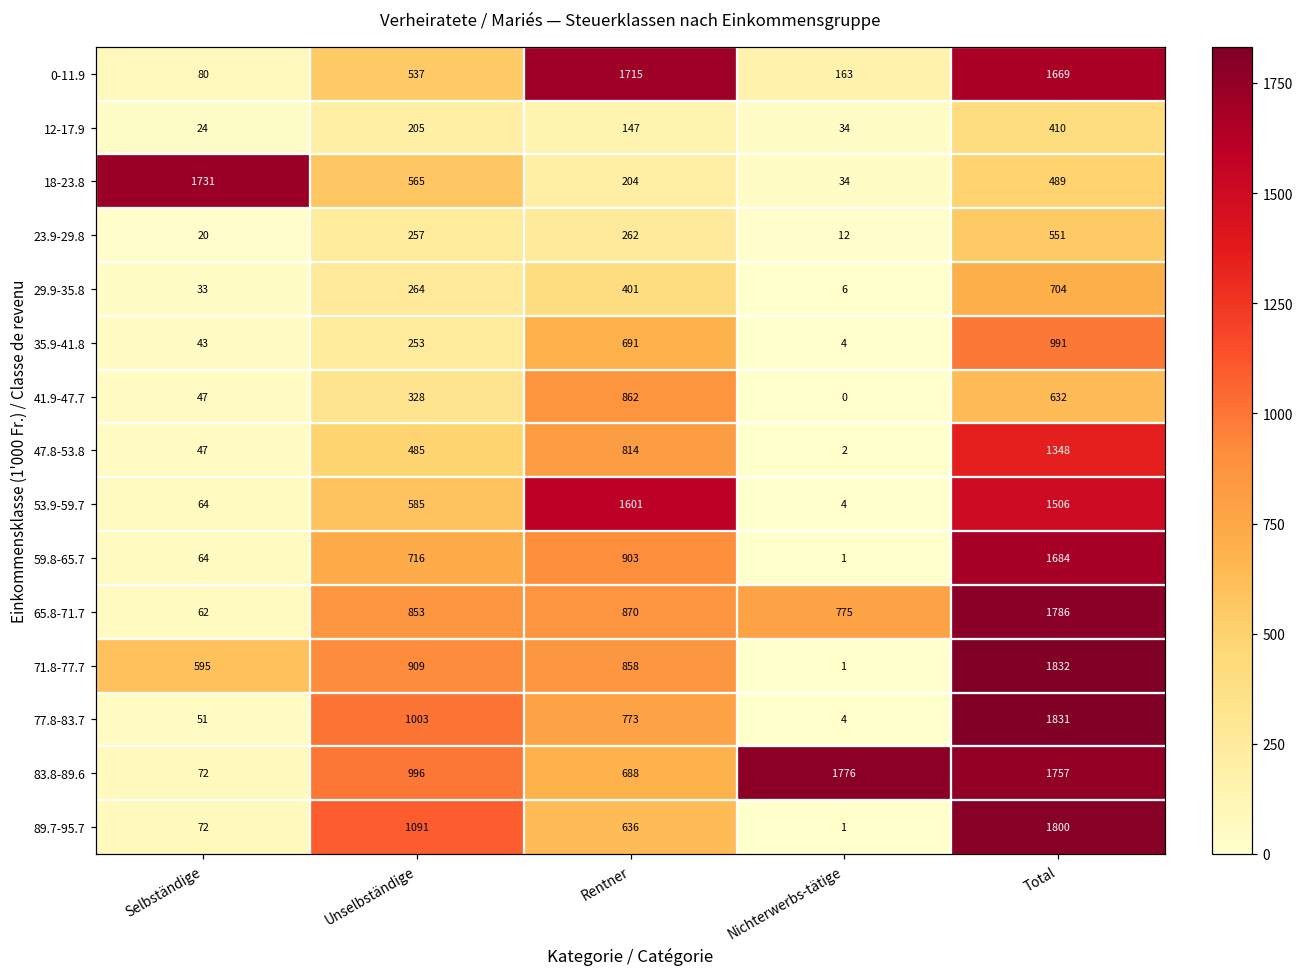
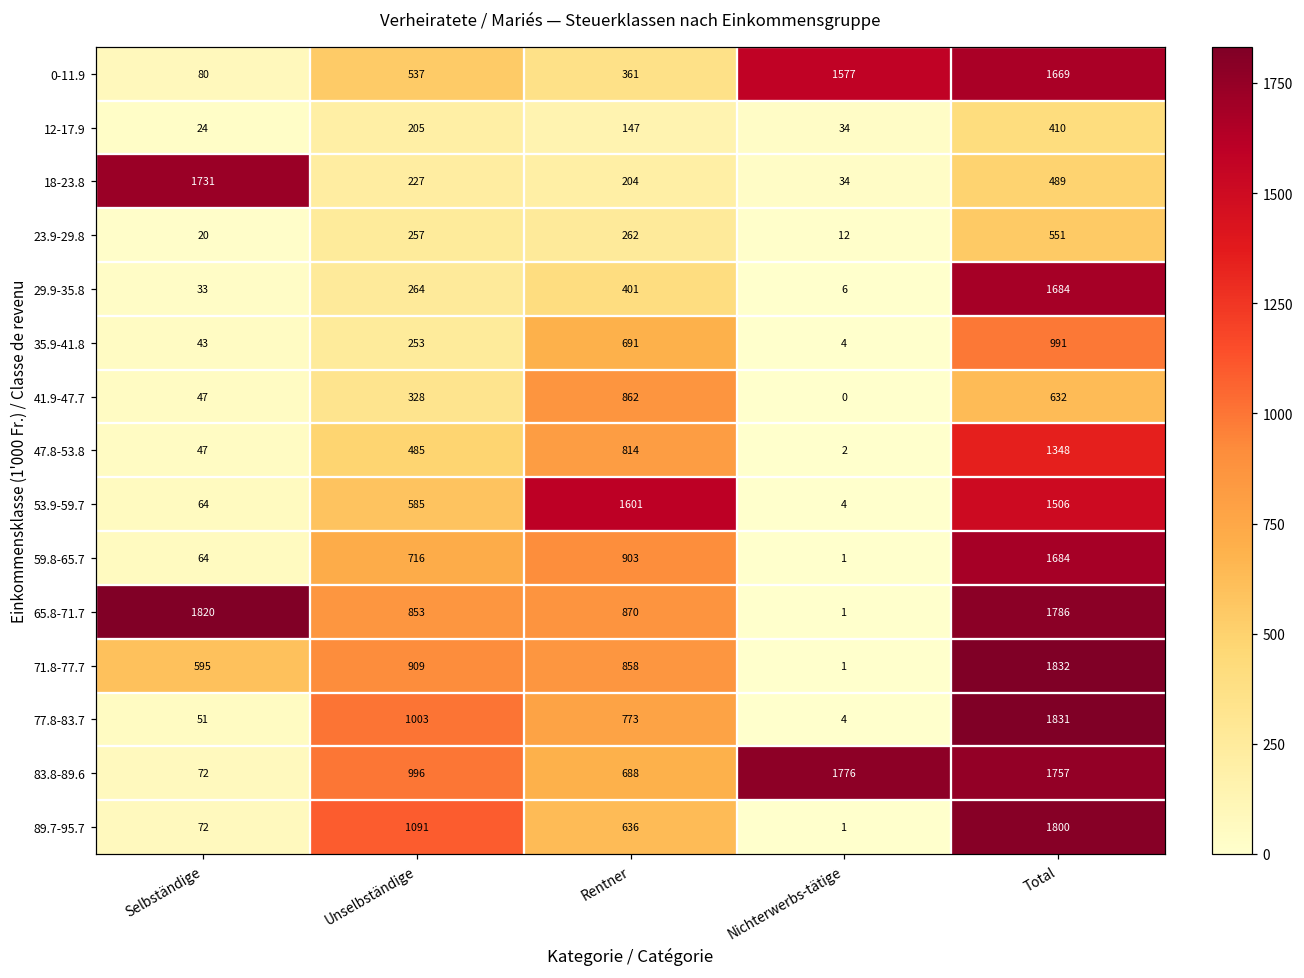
  {
    "0-11.9": {
      "Selbständige": 80,
      "Unselbständige": 537,
-     "Rentner": 1715,
-     "Nichterwerbs-tätige": 163,
+     "Rentner": 361,
+     "Nichterwerbs-tätige": 1577,
      "Total": 1669
    },
    "12-17.9": {
      "Selbständige": 24,
      "Unselbständige": 205,
      "Rentner": 147,
      "Nichterwerbs-tätige": 34,
      "Total": 410
    },
    "18-23.8": {
      "Selbständige": 1731,
-     "Unselbständige": 565,
+     "Unselbständige": 227,
      "Rentner": 204,
      "Nichterwerbs-tätige": 34,
      "Total": 489
    },
    "23.9-29.8": {
      "Selbständige": 20,
      "Unselbständige": 257,
      "Rentner": 262,
      "Nichterwerbs-tätige": 12,
      "Total": 551
    },
    "29.9-35.8": {
      "Selbständige": 33,
      "Unselbständige": 264,
      "Rentner": 401,
      "Nichterwerbs-tätige": 6,
-     "Total": 704
+     "Total": 1684
    },
    "35.9-41.8": {
      "Selbständige": 43,
      "Unselbständige": 253,
      "Rentner": 691,
      "Nichterwerbs-tätige": 4,
      "Total": 991
    },
    "41.9-47.7": {
      "Selbständige": 47,
      "Unselbständige": 328,
      "Rentner": 862,
      "Nichterwerbs-tätige": 0,
      "Total": 632
    },
    "47.8-53.8": {
      "Selbständige": 47,
      "Unselbständige": 485,
      "Rentner": 814,
      "Nichterwerbs-tätige": 2,
      "Total": 1348
    },
    "53.9-59.7": {
      "Selbständige": 64,
      "Unselbständige": 585,
      "Rentner": 1601,
      "Nichterwerbs-tätige": 4,
      "Total": 1506
    },
    "59.8-65.7": {
      "Selbständige": 64,
      "Unselbständige": 716,
      "Rentner": 903,
      "Nichterwerbs-tätige": 1,
      "Total": 1684
    },
    "65.8-71.7": {
-     "Selbständige": 62,
+     "Selbständige": 1820,
      "Unselbständige": 853,
      "Rentner": 870,
-     "Nichterwerbs-tätige": 775,
+     "Nichterwerbs-tätige": 1,
      "Total": 1786
    },
    "71.8-77.7": {
      "Selbständige": 595,
      "Unselbständige": 909,
      "Rentner": 858,
      "Nichterwerbs-tätige": 1,
      "Total": 1832
    },
    "77.8-83.7": {
      "Selbständige": 51,
      "Unselbständige": 1003,
      "Rentner": 773,
      "Nichterwerbs-tätige": 4,
      "Total": 1831
    },
    "83.8-89.6": {
      "Selbständige": 72,
      "Unselbständige": 996,
      "Rentner": 688,
      "Nichterwerbs-tätige": 1776,
      "Total": 1757
    },
    "89.7-95.7": {
      "Selbständige": 72,
      "Unselbständige": 1091,
      "Rentner": 636,
      "Nichterwerbs-tätige": 1,
      "Total": 1800
    }
  }
